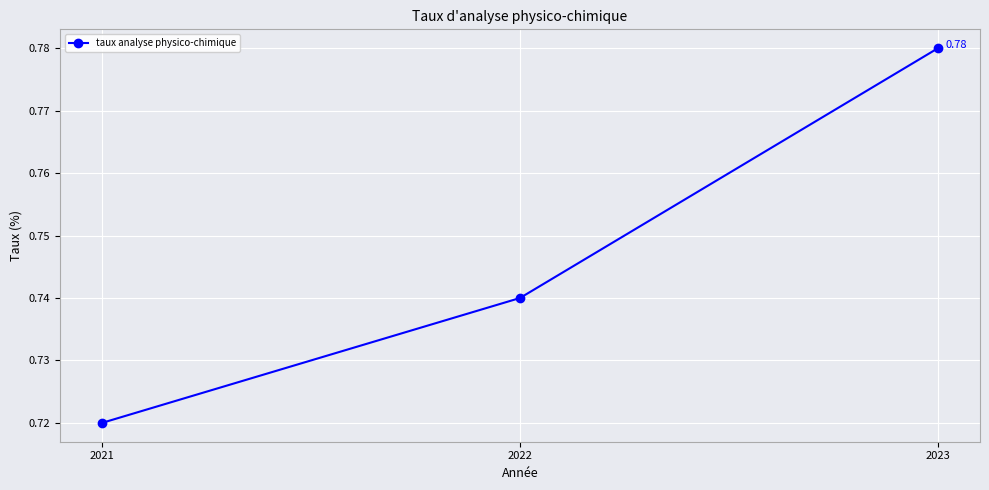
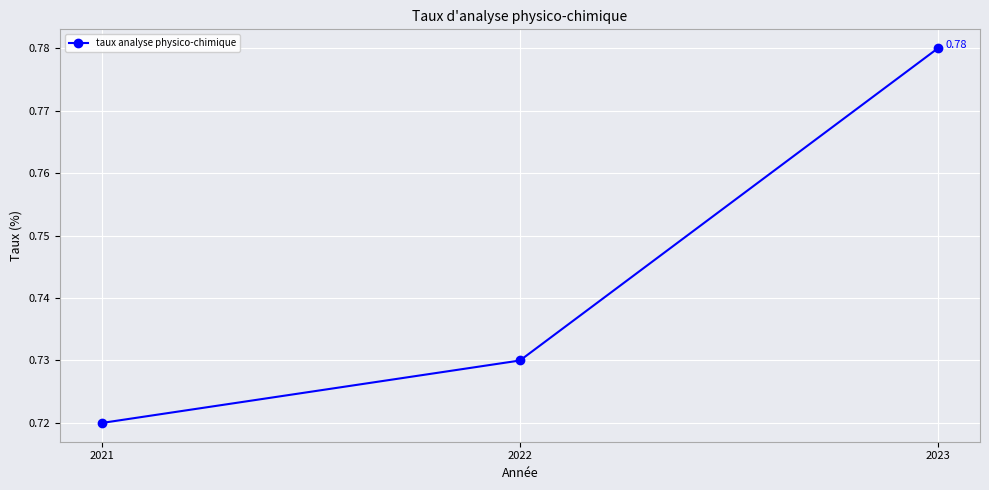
  {
    "2021": 0.72,
-   "2022": 0.74
+   "2022": 0.73
  }
